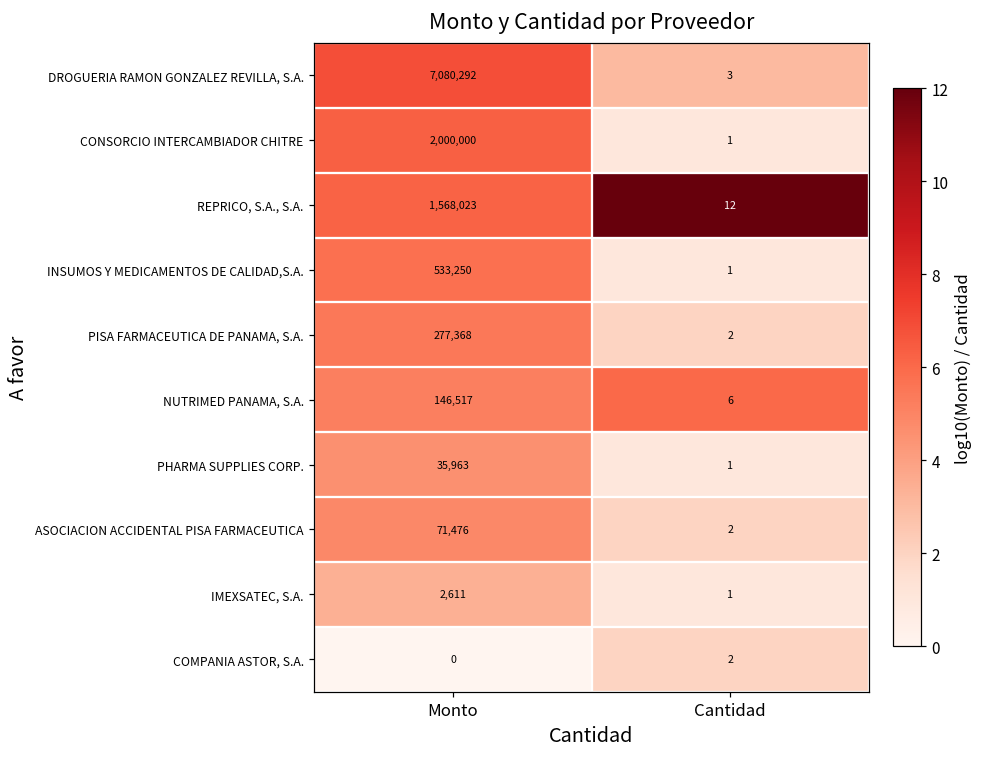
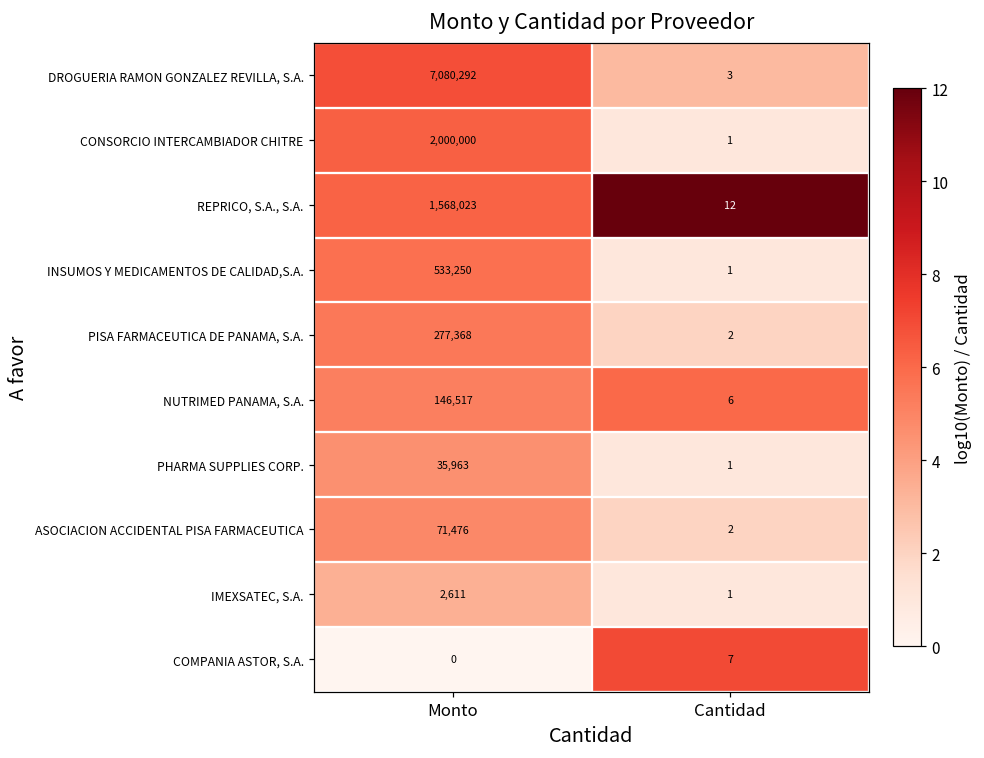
  {
    "DROGUERIA RAMON GONZALEZ REVILLA, S.A.": {
      "Monto": "7,080,292",
      "Cantidad": "3"
    },
    "CONSORCIO INTERCAMBIADOR CHITRE": {
      "Monto": "2,000,000",
      "Cantidad": "1"
    },
    "REPRICO, S.A., S.A.": {
      "Monto": "1,568,023",
      "Cantidad": "12"
    },
    "INSUMOS Y MEDICAMENTOS DE CALIDAD,S.A.": {
      "Monto": "533,250",
      "Cantidad": "1"
    },
    "PISA FARMACEUTICA DE PANAMA, S.A.": {
      "Monto": "277,368",
      "Cantidad": "2"
    },
    "NUTRIMED PANAMA, S.A.": {
      "Monto": "146,517",
      "Cantidad": "6"
    },
    "PHARMA SUPPLIES CORP.": {
      "Monto": "35,963",
      "Cantidad": "1"
    },
    "ASOCIACION ACCIDENTAL PISA FARMACEUTICA": {
      "Monto": "71,476",
      "Cantidad": "2"
    },
    "IMEXSATEC, S.A.": {
      "Monto": "2,611",
      "Cantidad": "1"
    },
    "COMPANIA ASTOR, S.A.": {
      "Monto": "0",
-     "Cantidad": "2"
+     "Cantidad": "7"
    }
  }
